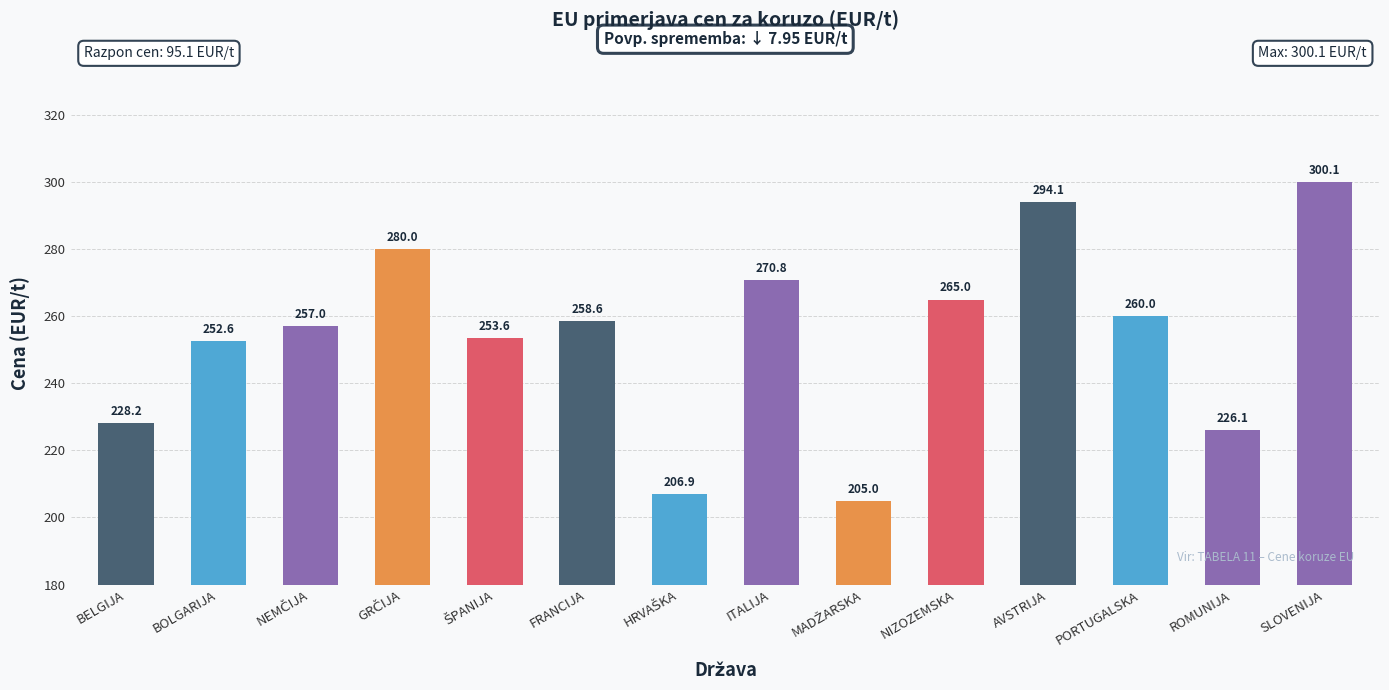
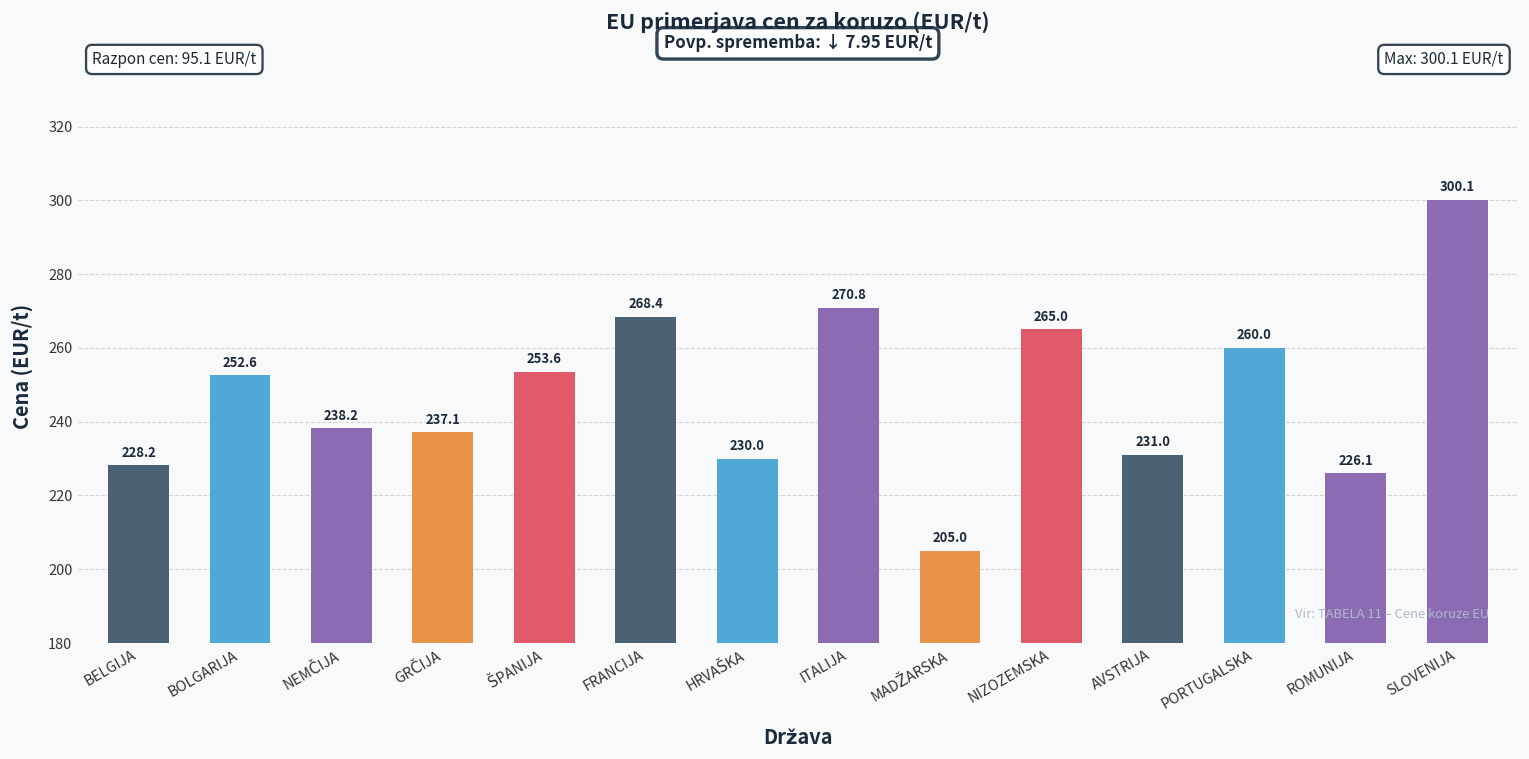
  {
    "BELGIJA": 228.2,
    "BOLGARIJA": 252.6,
-   "NEMČIJA": 257.0,
-   "GRČIJA": 280.0,
+   "NEMČIJA": 238.2,
+   "GRČIJA": 237.1,
    "ŠPANIJA": 253.6,
-   "FRANCIJA": 258.6,
-   "HRVAŠKA": 206.9,
+   "FRANCIJA": 268.4,
+   "HRVAŠKA": 230.0,
    "ITALIJA": 270.8,
    "MADŽARSKA": 205.0,
    "NIZOZEMSKA": 265.0,
-   "AVSTRIJA": 294.1,
+   "AVSTRIJA": 231.0,
    "PORTUGALSKA": 260.0,
    "ROMUNIJA": 226.1,
    "SLOVENIJA": 300.1
  }
